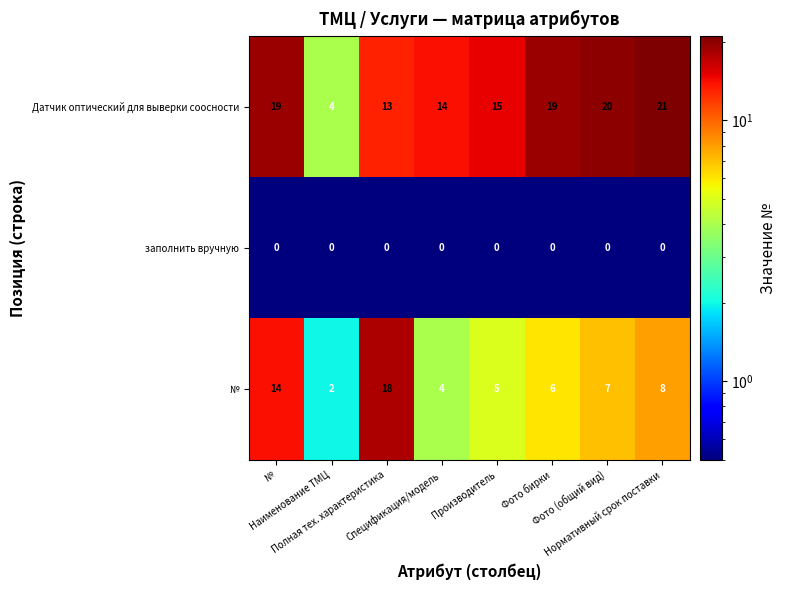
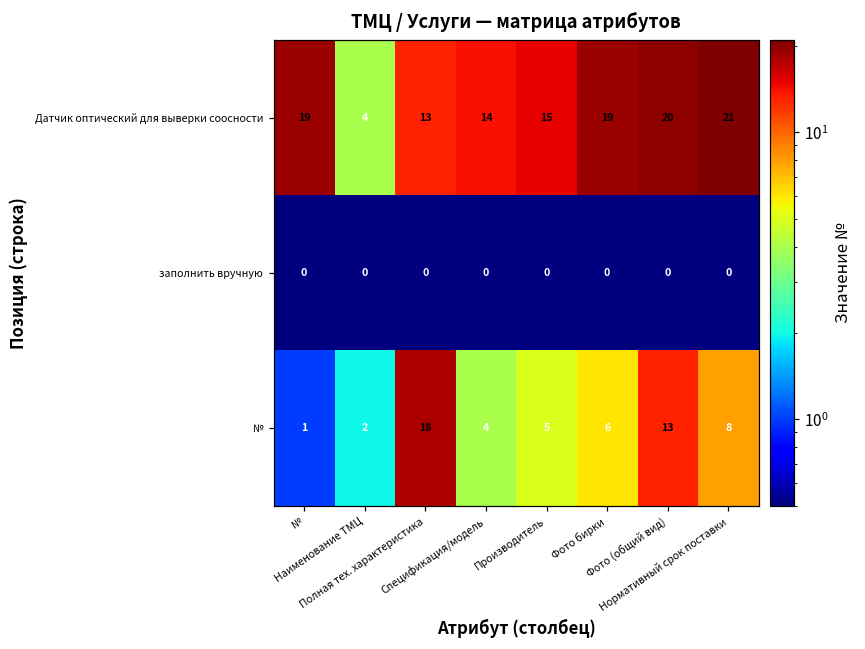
  {
    "Датчик оптический для выверки соосности": {
      "№": 19,
      "Наименование ТМЦ": 4,
      "Полная тех. характеристика": 13,
      "Спецификация/модель": 14,
      "Производитель": 15,
      "Фото бирки": 19,
      "Фото (общий вид)": 20,
      "Нормативный срок поставки": 21
    },
    "заполнить вручную": {
      "№": 0,
      "Наименование ТМЦ": 0,
      "Полная тех. характеристика": 0,
      "Спецификация/модель": 0,
      "Производитель": 0,
      "Фото бирки": 0,
      "Фото (общий вид)": 0,
      "Нормативный срок поставки": 0
    },
    "№": {
-     "№": 14,
+     "№": 1,
      "Наименование ТМЦ": 2,
      "Полная тех. характеристика": 18,
      "Спецификация/модель": 4,
      "Производитель": 5,
      "Фото бирки": 6,
-     "Фото (общий вид)": 7,
+     "Фото (общий вид)": 13,
      "Нормативный срок поставки": 8
    }
  }
